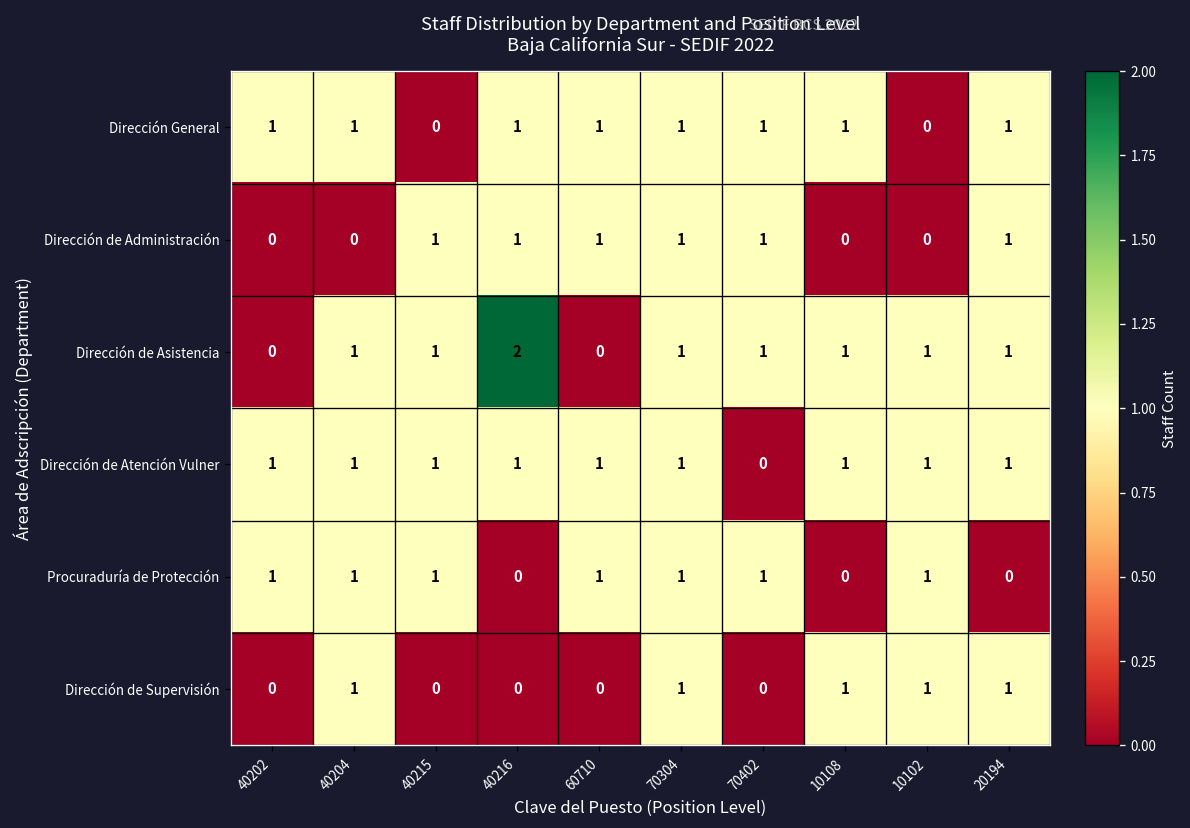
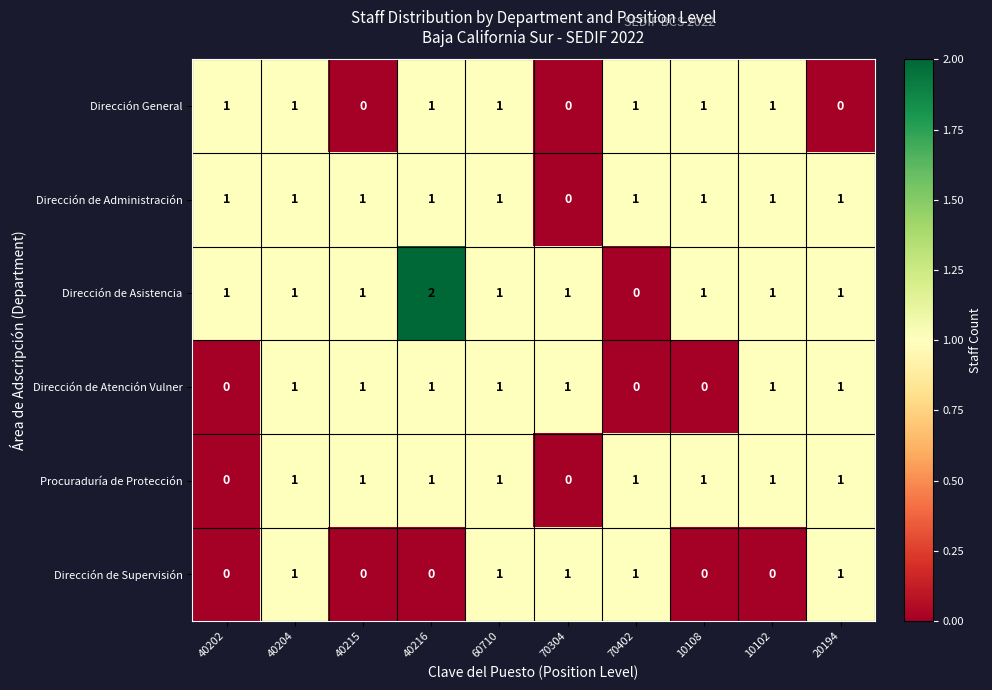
  {
    "Dirección General": {
      "40202": 1,
      "40204": 1,
      "40215": 0,
      "40216": 1,
      "60710": 1,
-     "70304": 1,
+     "70304": 0,
      "70402": 1,
      "10108": 1,
-     "10102": 0,
-     "20194": 1
+     "10102": 1,
+     "20194": 0
    },
    "Dirección de Administración": {
-     "40202": 0,
-     "40204": 0,
+     "40202": 1,
+     "40204": 1,
      "40215": 1,
      "40216": 1,
      "60710": 1,
-     "70304": 1,
+     "70304": 0,
      "70402": 1,
-     "10108": 0,
-     "10102": 0,
+     "10108": 1,
+     "10102": 1,
      "20194": 1
    },
    "Dirección de Asistencia": {
-     "40202": 0,
+     "40202": 1,
      "40204": 1,
      "40215": 1,
      "40216": 2,
-     "60710": 0,
+     "60710": 1,
      "70304": 1,
-     "70402": 1,
+     "70402": 0,
      "10108": 1,
      "10102": 1,
      "20194": 1
    },
    "Dirección de Atención Vulner": {
-     "40202": 1,
+     "40202": 0,
      "40204": 1,
      "40215": 1,
      "40216": 1,
      "60710": 1,
      "70304": 1,
      "70402": 0,
-     "10108": 1,
+     "10108": 0,
      "10102": 1,
      "20194": 1
    },
    "Procuraduría de Protección": {
-     "40202": 1,
+     "40202": 0,
      "40204": 1,
      "40215": 1,
-     "40216": 0,
+     "40216": 1,
      "60710": 1,
-     "70304": 1,
+     "70304": 0,
      "70402": 1,
-     "10108": 0,
+     "10108": 1,
      "10102": 1,
-     "20194": 0
+     "20194": 1
    },
    "Dirección de Supervisión": {
      "40202": 0,
      "40204": 1,
      "40215": 0,
      "40216": 0,
-     "60710": 0,
+     "60710": 1,
      "70304": 1,
-     "70402": 0,
-     "10108": 1,
-     "10102": 1,
+     "70402": 1,
+     "10108": 0,
+     "10102": 0,
      "20194": 1
    }
  }
